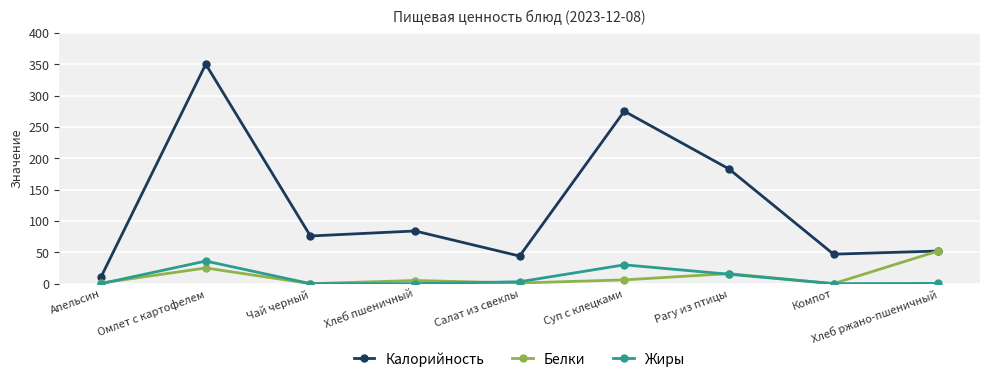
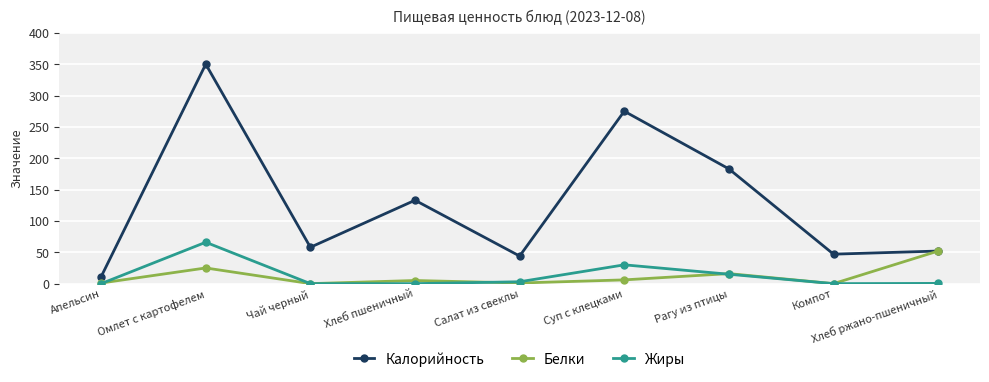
  {
    "Калорийность": {
      "Апельсин": 10,
      "Омлет с картофелем": 350,
-     "Чай черный": 80,
-     "Хлеб пшеничный": 80,
+     "Чай черный": 60,
+     "Хлеб пшеничный": 130,
      "Салат из свеклы": 40,
      "Суп с клецками": 280,
      "Рагу из птицы": 180,
      "Компот": 50
    },
    "Белки": {
      "Омлет с картофелем": 30,
      "Хлеб пшеничный": 10,
      "Суп с клецками": 10
    },
    "Жиры": {
-     "Омлет с картофелем": 40,
+     "Омлет с картофелем": 70,
      "Хлеб пшеничный": 0,
      "Суп с клецками": 30,
      "Хлеб ржано-пшеничный": 0
    }
  }
